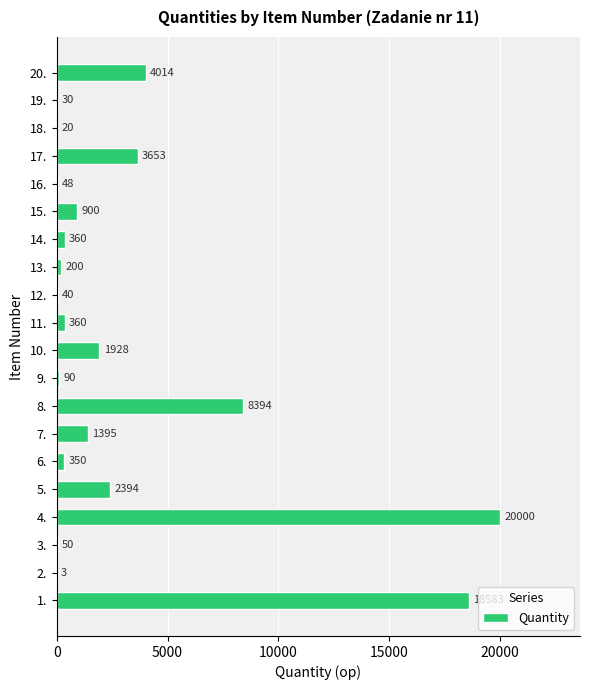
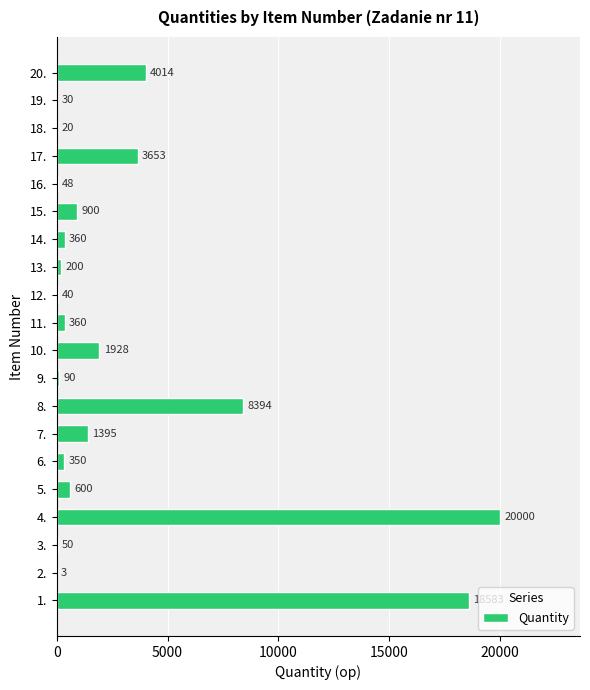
  {
    "20.": 4014,
    "19.": 30,
    "18.": 20,
    "17.": 3653,
    "16.": 48,
    "15.": 900,
    "14.": 360,
    "13.": 200,
    "12.": 40,
    "11.": 360,
    "10.": 1928,
    "9.": 90,
    "8.": 8394,
    "7.": 1395,
    "6.": 350,
-   "5.": 2394,
+   "5.": 600,
    "4.": 20000,
    "3.": 50,
    "2.": 3
  }
